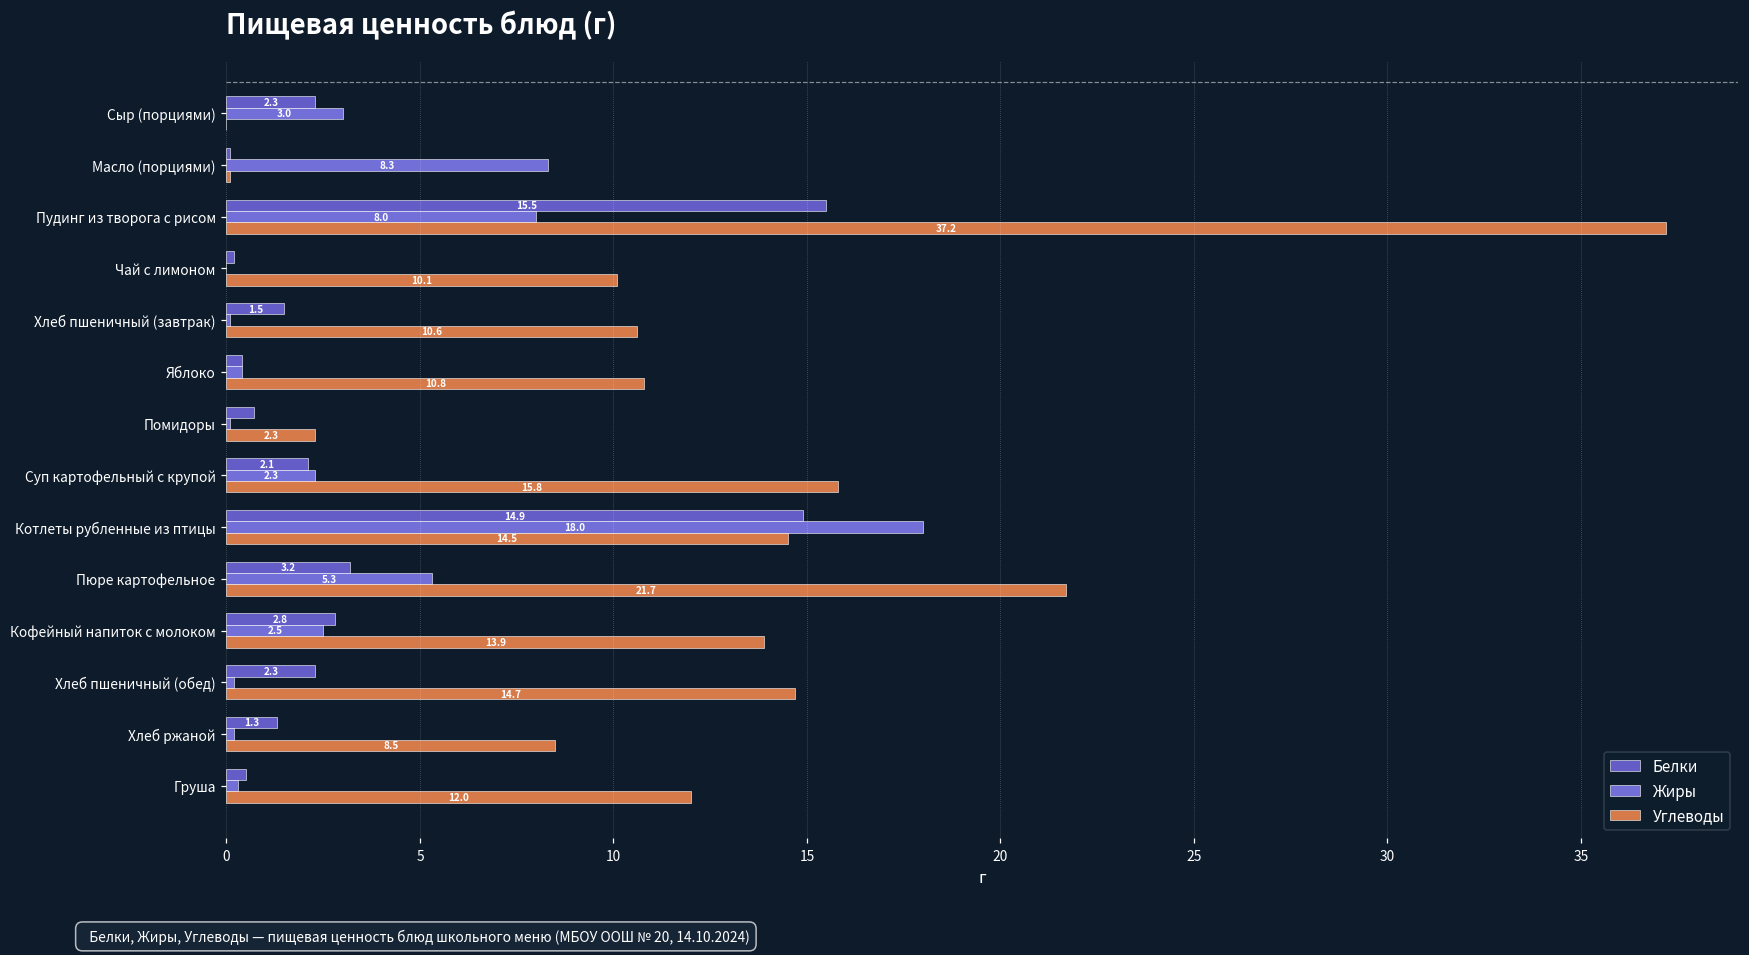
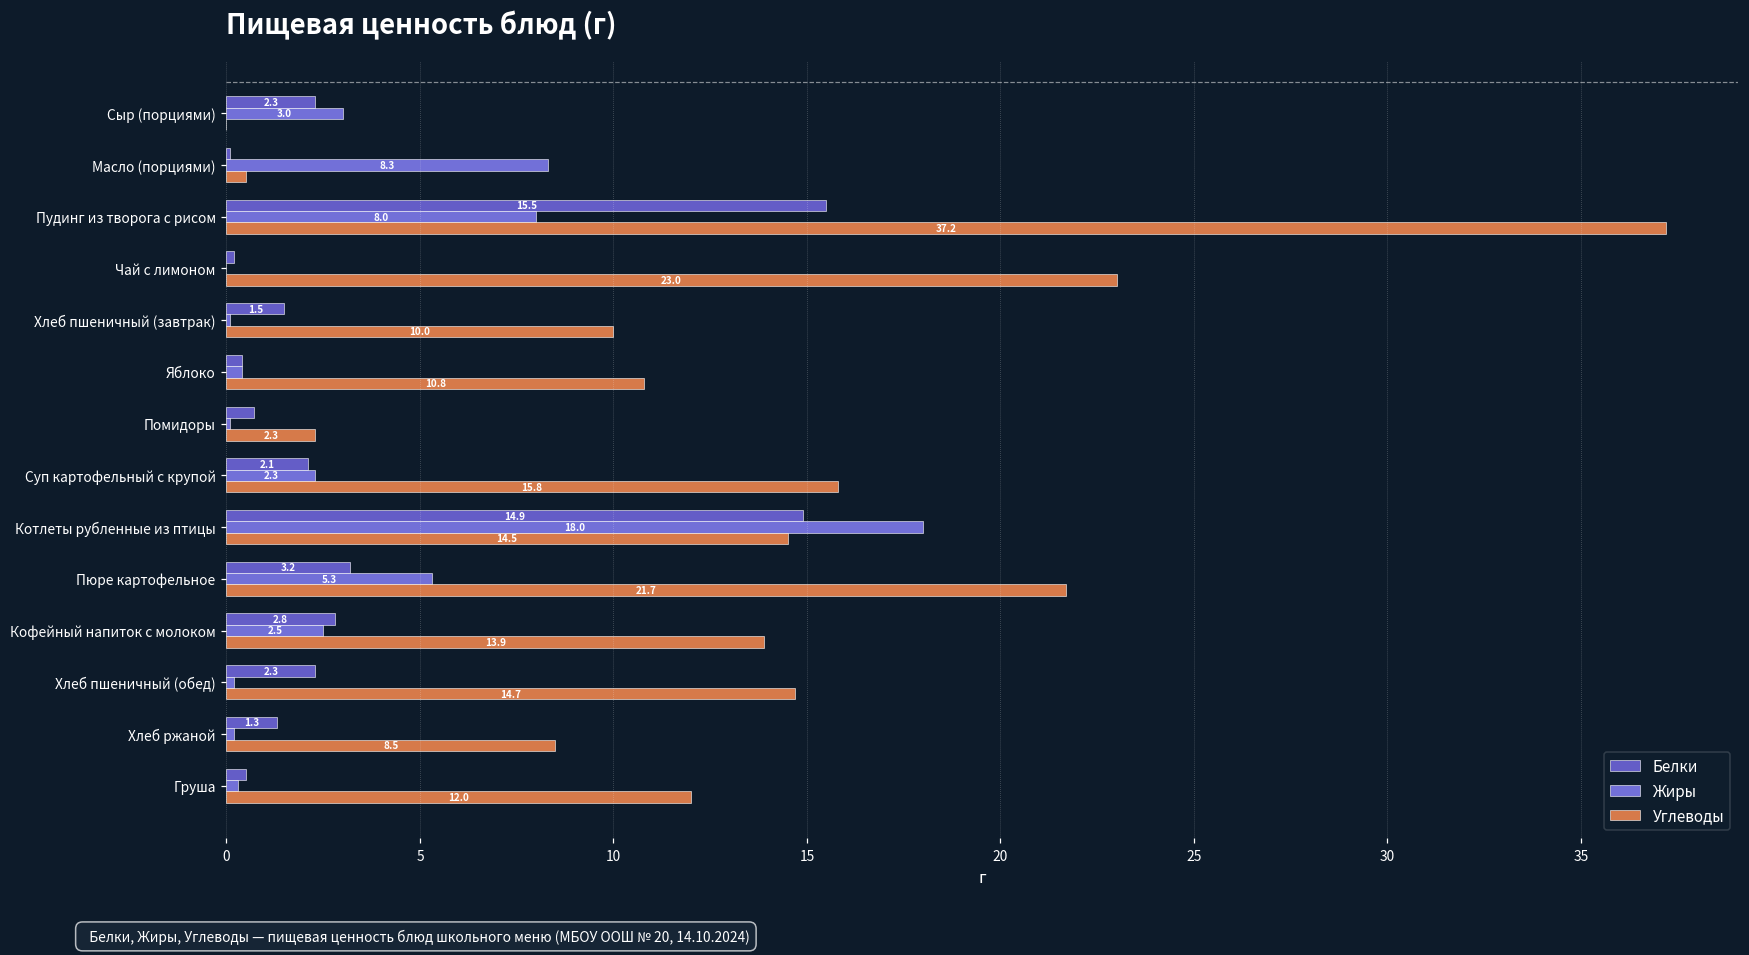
  {
    "Углеводы": {
-     "Масло (порциями)": 0.1,
+     "Масло (порциями)": 0.5,
      "Пудинг из творога с рисом": 37.2,
-     "Чай с лимоном": 10.1,
-     "Хлеб пшеничный (завтрак)": 10.6,
+     "Чай с лимоном": 23.0,
+     "Хлеб пшеничный (завтрак)": 10.0,
      "Яблоко": 10.8,
      "Помидоры": 2.3,
      "Суп картофельный с крупой": 15.8,
      "Котлеты рубленные из птицы": 14.5,
      "Пюре картофельное": 21.7,
      "Кофейный напиток с молоком": 13.9,
      "Хлеб пшеничный (обед)": 14.7,
      "Хлеб ржаной": 8.5,
      "Груша": 12.0
    }
  }
